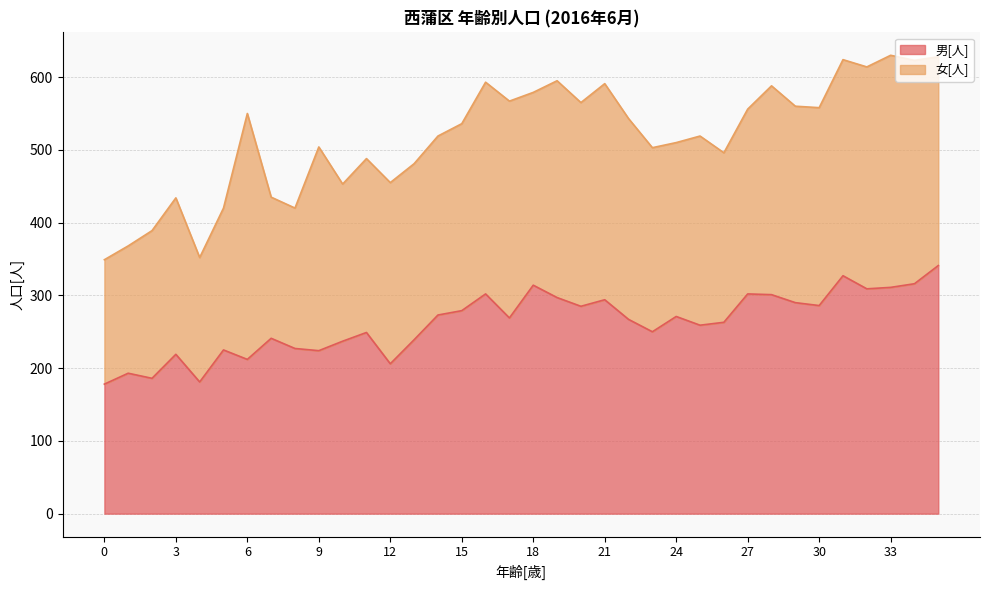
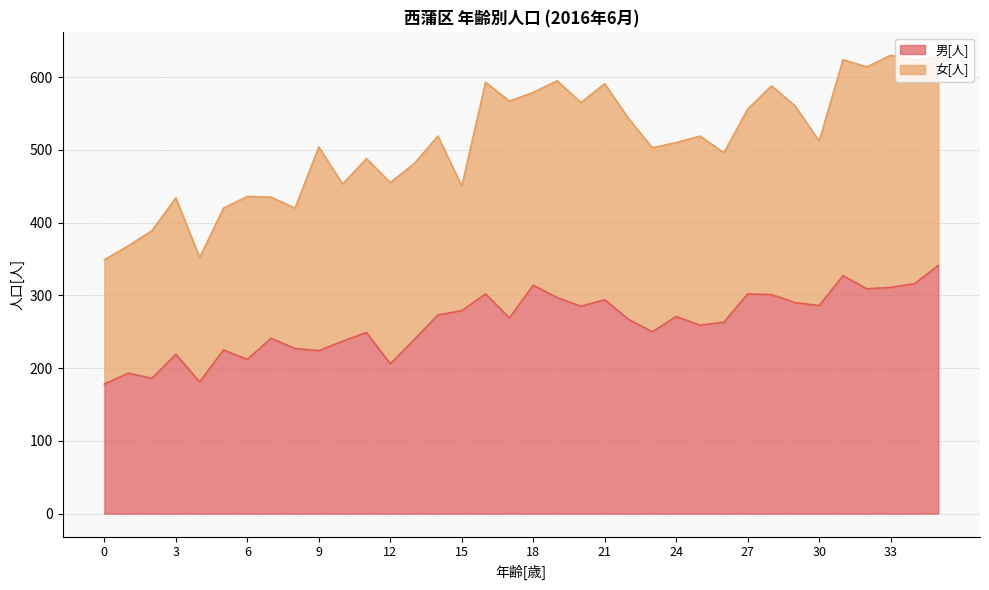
  {
    "男[人]": {
      "0": 180,
      "3": 220,
      "6": 210,
      "9": 220,
      "12": 210,
      "15": 280,
      "18": 310,
      "21": 290,
      "24": 270,
      "27": 300,
      "30": 290,
      "33": 310
    },
    "女[人]": {
      "0": 170,
      "3": 220,
-     "6": 340,
+     "6": 220,
      "9": 280,
      "12": 250,
-     "15": 260,
+     "15": 170,
      "18": 270,
      "21": 300,
      "24": 240,
      "27": 250,
-     "30": 270,
+     "30": 230,
      "33": 320
    }
  }
